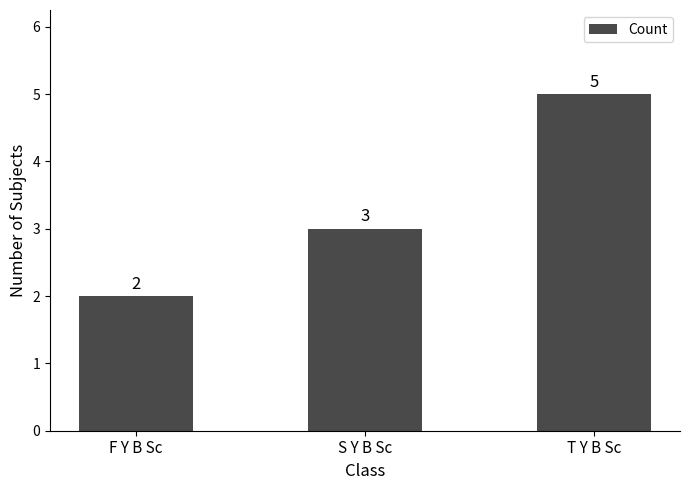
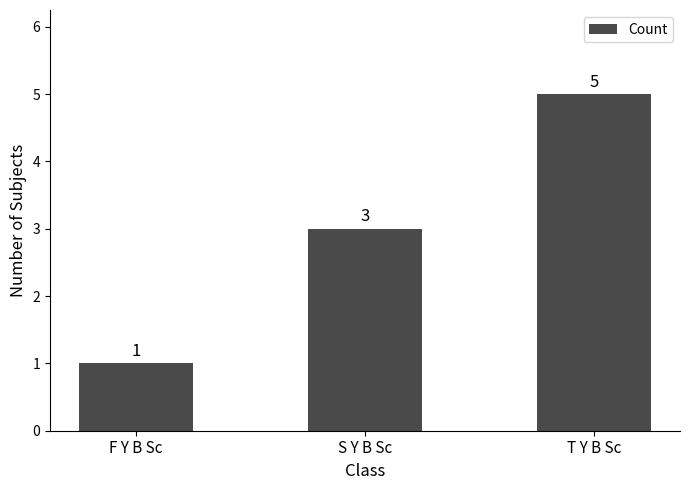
  {
-   "F Y B Sc": 2,
+   "F Y B Sc": 1,
    "S Y B Sc": 3,
    "T Y B Sc": 5
  }
